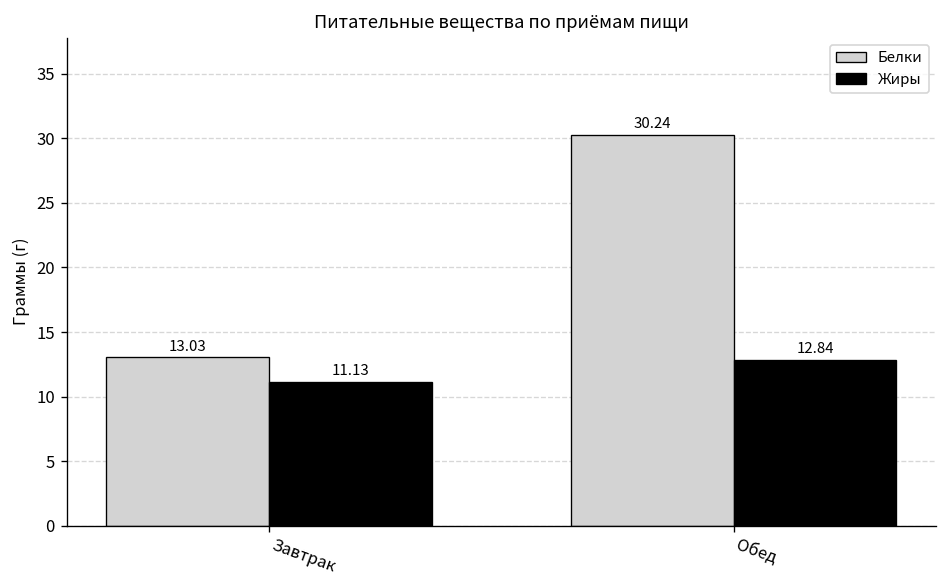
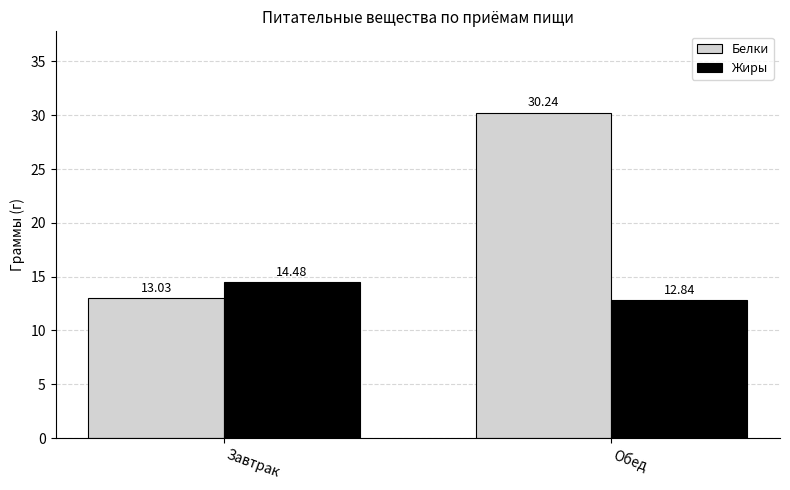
  {
    "Белки": {
      "Завтрак": 13.03,
      "Обед": 30.24
    },
    "Жиры": {
-     "Завтрак": 11.13,
+     "Завтрак": 14.48,
      "Обед": 12.84
    }
  }
